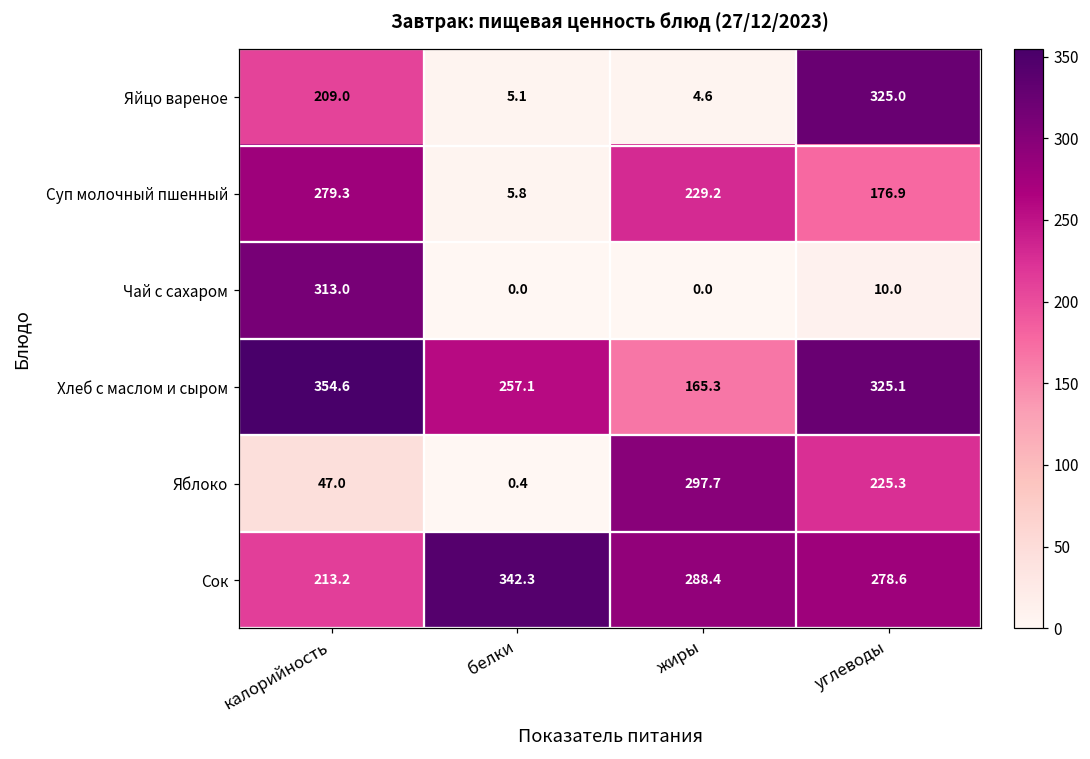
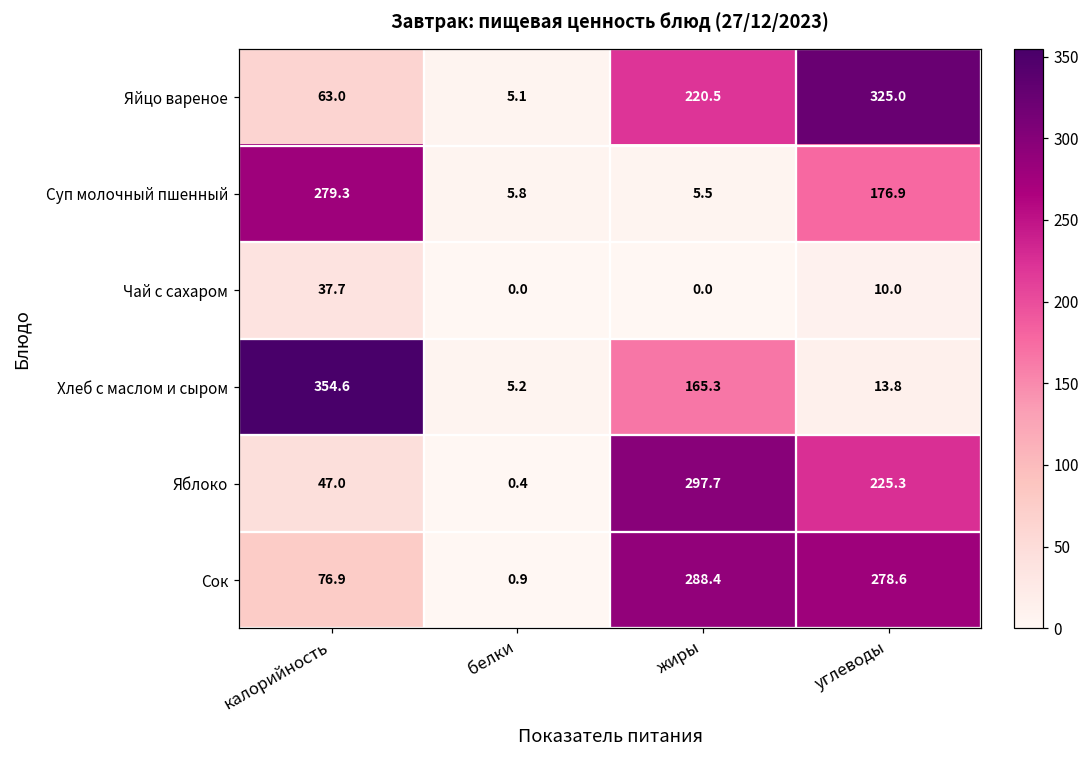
  {
    "Яйцо вареное": {
-     "калорийность": 209.0,
+     "калорийность": 63.0,
      "белки": 5.1,
-     "жиры": 4.6,
+     "жиры": 220.5,
      "углеводы": 325.0
    },
    "Суп молочный пшенный": {
      "калорийность": 279.3,
      "белки": 5.8,
-     "жиры": 229.2,
+     "жиры": 5.5,
      "углеводы": 176.9
    },
    "Чай с сахаром": {
-     "калорийность": 313.0,
+     "калорийность": 37.7,
      "белки": 0.0,
      "жиры": 0.0,
      "углеводы": 10.0
    },
    "Хлеб с маслом и сыром": {
      "калорийность": 354.6,
-     "белки": 257.1,
+     "белки": 5.2,
      "жиры": 165.3,
-     "углеводы": 325.1
+     "углеводы": 13.8
    },
    "Яблоко": {
      "калорийность": 47.0,
      "белки": 0.4,
      "жиры": 297.7,
      "углеводы": 225.3
    },
    "Сок": {
-     "калорийность": 213.2,
-     "белки": 342.3,
+     "калорийность": 76.9,
+     "белки": 0.9,
      "жиры": 288.4,
      "углеводы": 278.6
    }
  }
